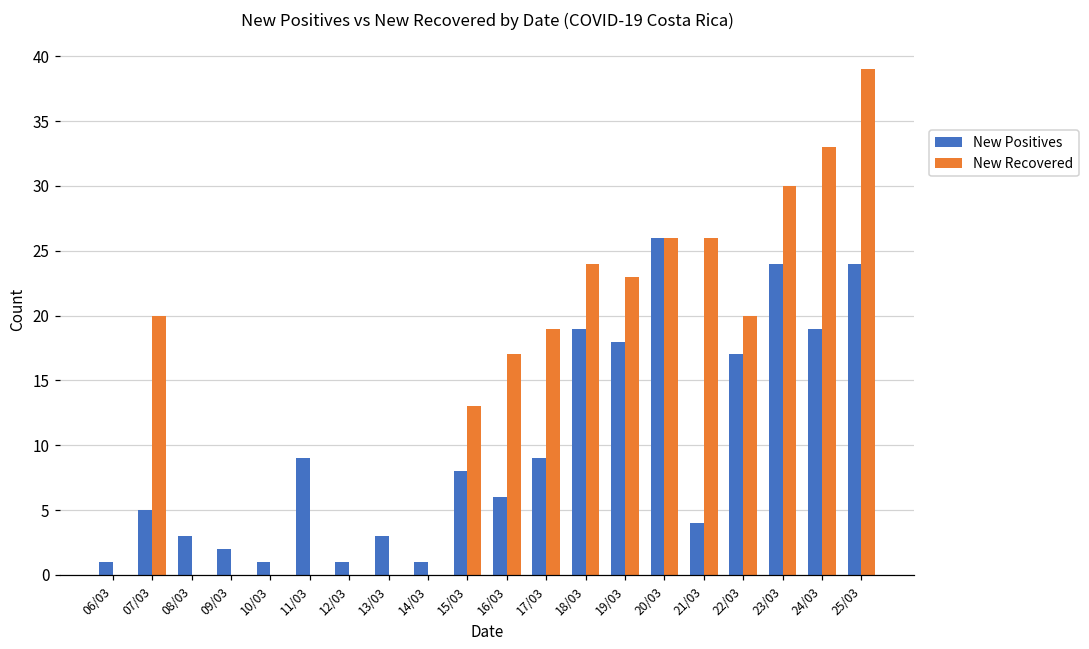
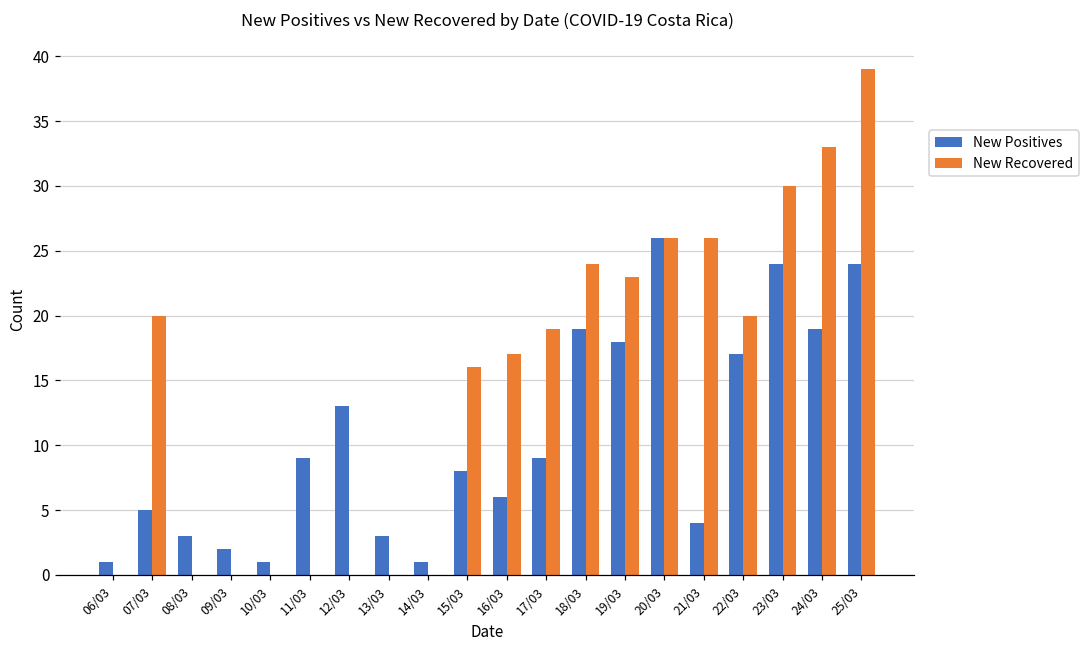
  {
    "New Positives": {
      "06/03": 1,
      "07/03": 5,
      "08/03": 3,
      "09/03": 2,
      "10/03": 1,
      "11/03": 9,
-     "12/03": 1,
+     "12/03": 13,
      "13/03": 3,
      "14/03": 1,
      "15/03": 8,
      "16/03": 6,
      "17/03": 9,
      "18/03": 19,
      "19/03": 18,
      "20/03": 26,
      "21/03": 4,
      "22/03": 17,
      "23/03": 24,
      "24/03": 19,
      "25/03": 24
    },
    "New Recovered": {
      "06/03": 0,
      "07/03": 20,
      "08/03": 0,
      "09/03": 0,
      "10/03": 0,
      "11/03": 0,
      "12/03": 0,
      "13/03": 0,
      "14/03": 0,
-     "15/03": 13,
+     "15/03": 16,
      "16/03": 17,
      "17/03": 19,
      "18/03": 24,
      "19/03": 23,
      "20/03": 26,
      "21/03": 26,
      "22/03": 20,
      "23/03": 30,
      "24/03": 33,
      "25/03": 39
    }
  }
